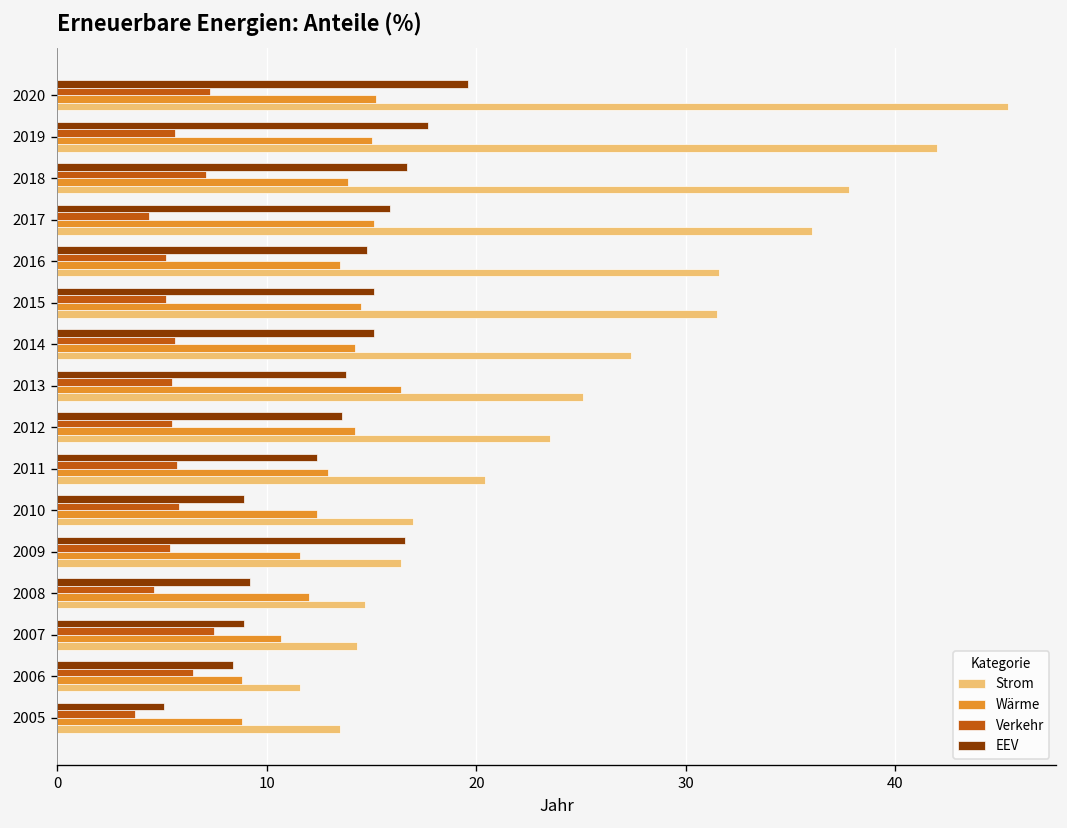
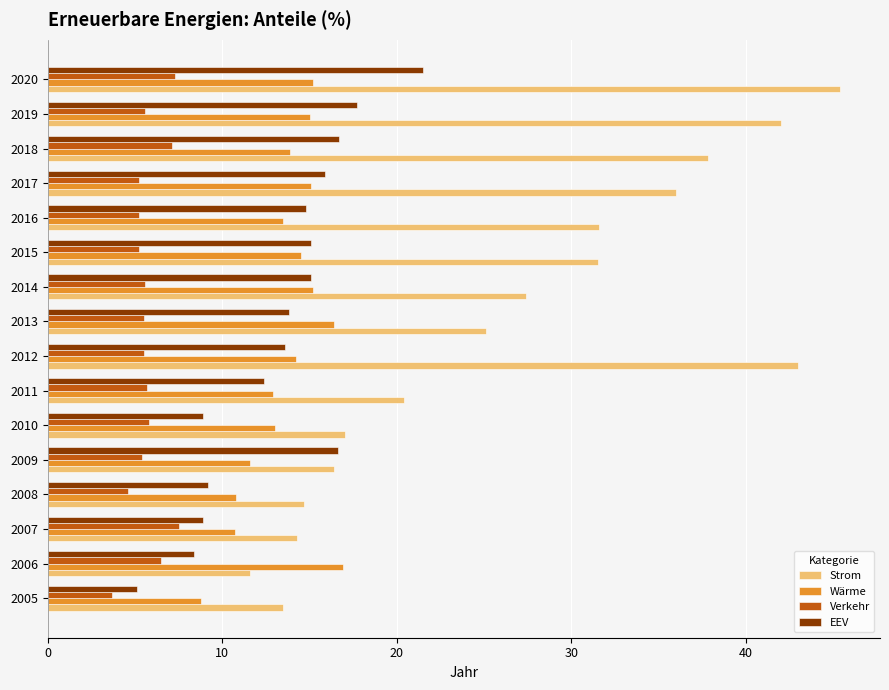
  {
    "Strom": {
      "2020": 45.4,
      "2019": 42.0,
      "2018": 37.8,
      "2017": 36.0,
      "2016": 31.6,
      "2015": 31.5,
      "2014": 27.4,
      "2013": 25.1,
-     "2012": 23.5,
+     "2012": 43.0,
      "2011": 20.4,
      "2010": 17.0,
      "2009": 16.4,
      "2008": 14.7,
      "2007": 14.3,
      "2006": 11.6,
      "2005": 13.5
    },
    "Wärme": {
      "2020": 15.2,
      "2019": 15.0,
      "2018": 13.9,
      "2017": 15.1,
      "2016": 13.5,
      "2015": 14.5,
-     "2014": 14.2,
+     "2014": 15.2,
      "2013": 16.4,
      "2012": 14.2,
      "2011": 12.9,
-     "2010": 12.4,
+     "2010": 13.0,
      "2009": 11.6,
-     "2008": 12.0,
+     "2008": 10.8,
      "2007": 10.7,
-     "2006": 8.8,
+     "2006": 16.9,
      "2005": 8.8
    },
    "Verkehr": {
      "2020": 7.3,
      "2019": 5.6,
      "2018": 7.1,
-     "2017": 4.4,
+     "2017": 5.2,
      "2016": 5.2,
      "2015": 5.2,
      "2014": 5.6,
      "2013": 5.5,
      "2012": 5.5,
      "2011": 5.7,
      "2010": 5.8,
      "2009": 5.4,
      "2008": 4.6,
      "2007": 7.5,
      "2006": 6.5,
      "2005": 3.7
    },
    "EEV": {
-     "2020": 19.6,
+     "2020": 21.5,
      "2019": 17.7,
      "2018": 16.7,
      "2017": 15.9,
      "2016": 14.8,
      "2015": 15.1,
      "2014": 15.1,
      "2013": 13.8,
      "2012": 13.6,
      "2011": 12.4,
      "2010": 8.9,
      "2009": 16.6,
      "2008": 9.2,
      "2007": 8.9,
      "2006": 8.4,
      "2005": 5.1
    }
  }
